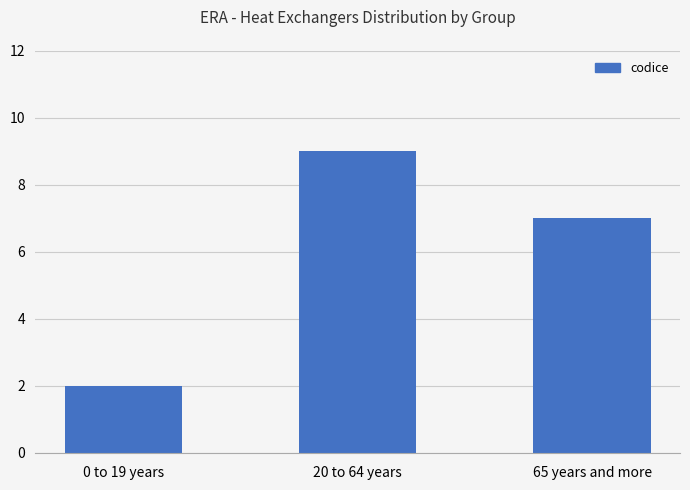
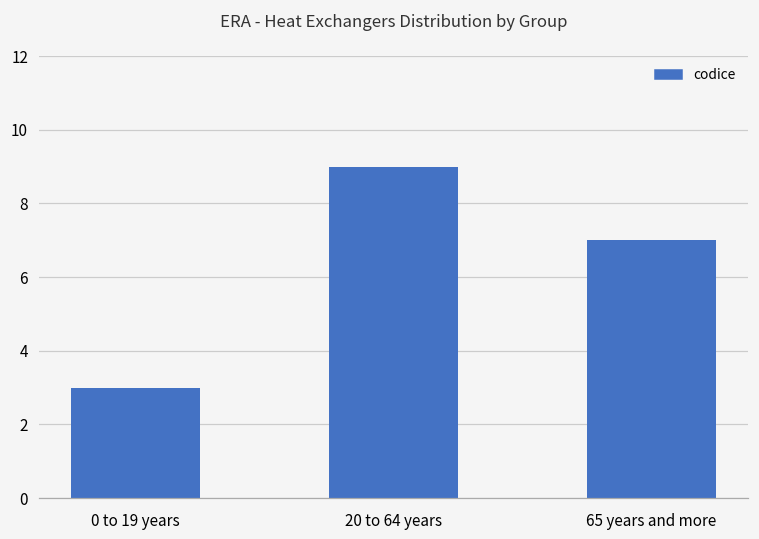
  {
-   "0 to 19 years": 2,
+   "0 to 19 years": 3,
    "20 to 64 years": 9,
    "65 years and more": 7
  }
